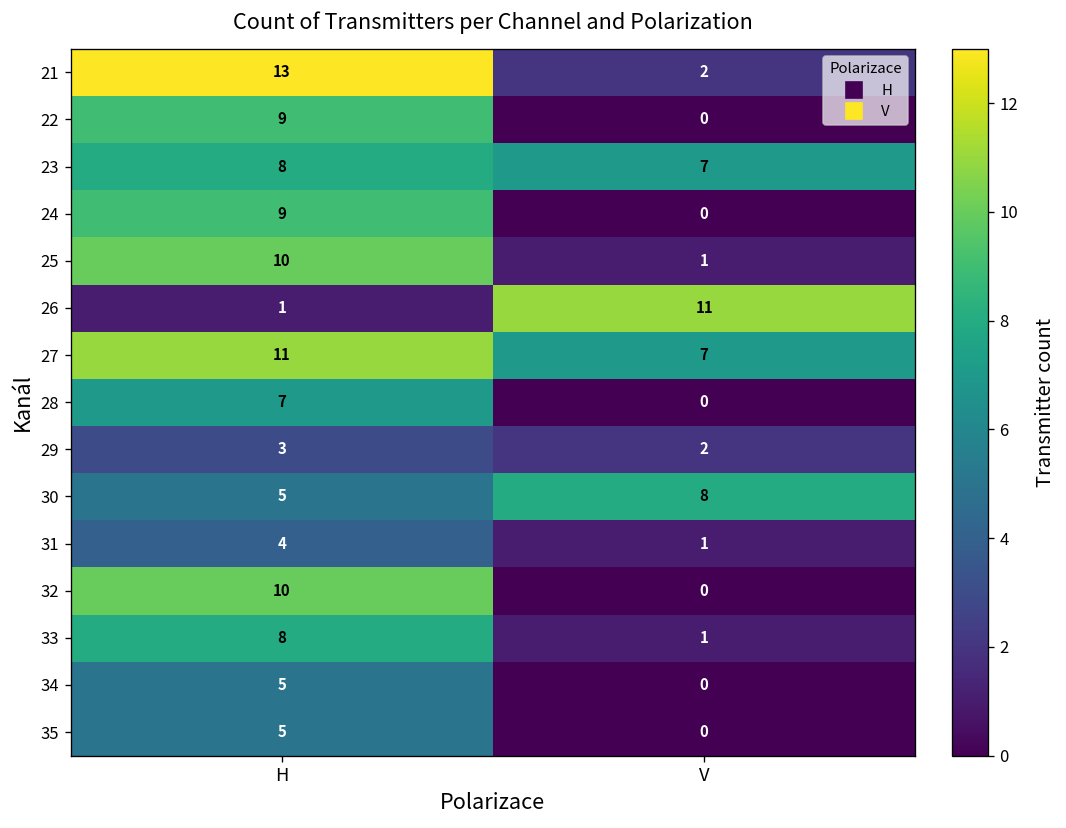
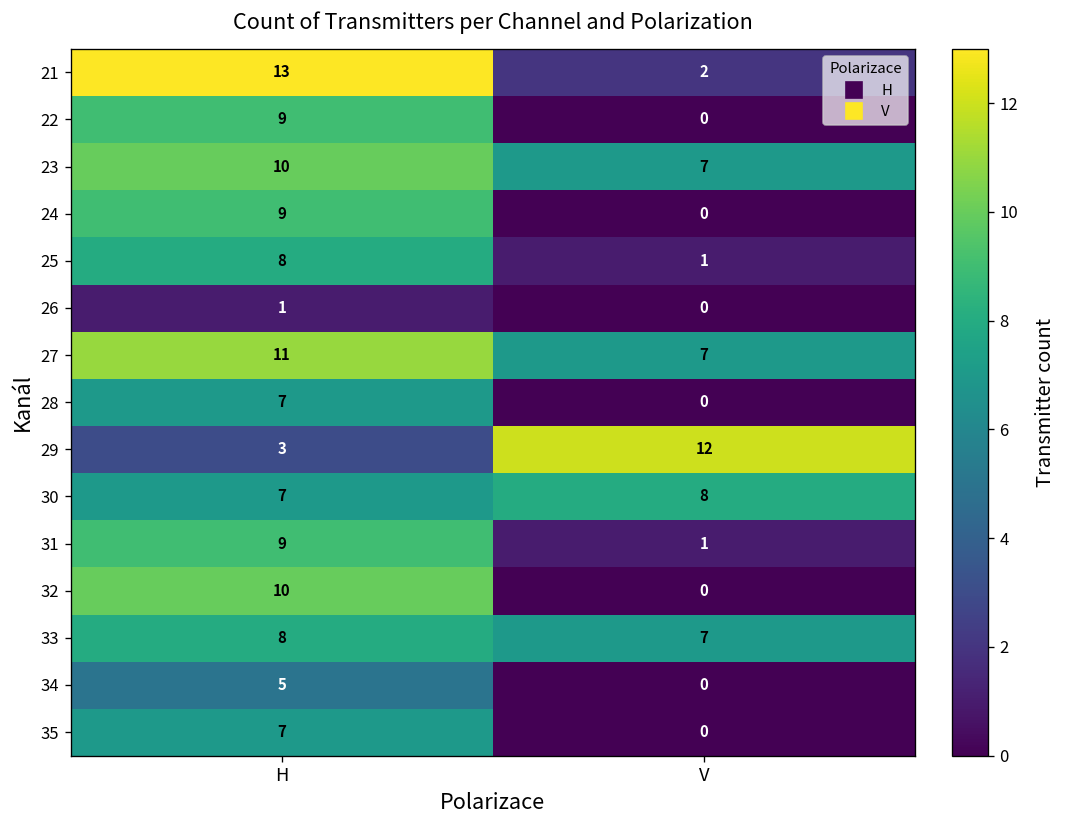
  {
    "21": {
      "H": 13,
      "V": 2
    },
    "22": {
      "H": 9,
      "V": 0
    },
    "23": {
-     "H": 8,
+     "H": 10,
      "V": 7
    },
    "24": {
      "H": 9,
      "V": 0
    },
    "25": {
-     "H": 10,
+     "H": 8,
      "V": 1
    },
    "26": {
      "H": 1,
-     "V": 11
+     "V": 0
    },
    "27": {
      "H": 11,
      "V": 7
    },
    "28": {
      "H": 7,
      "V": 0
    },
    "29": {
      "H": 3,
-     "V": 2
+     "V": 12
    },
    "30": {
-     "H": 5,
+     "H": 7,
      "V": 8
    },
    "31": {
-     "H": 4,
+     "H": 9,
      "V": 1
    },
    "32": {
      "H": 10,
      "V": 0
    },
    "33": {
      "H": 8,
-     "V": 1
+     "V": 7
    },
    "34": {
      "H": 5,
      "V": 0
    },
    "35": {
-     "H": 5,
+     "H": 7,
      "V": 0
    }
  }
